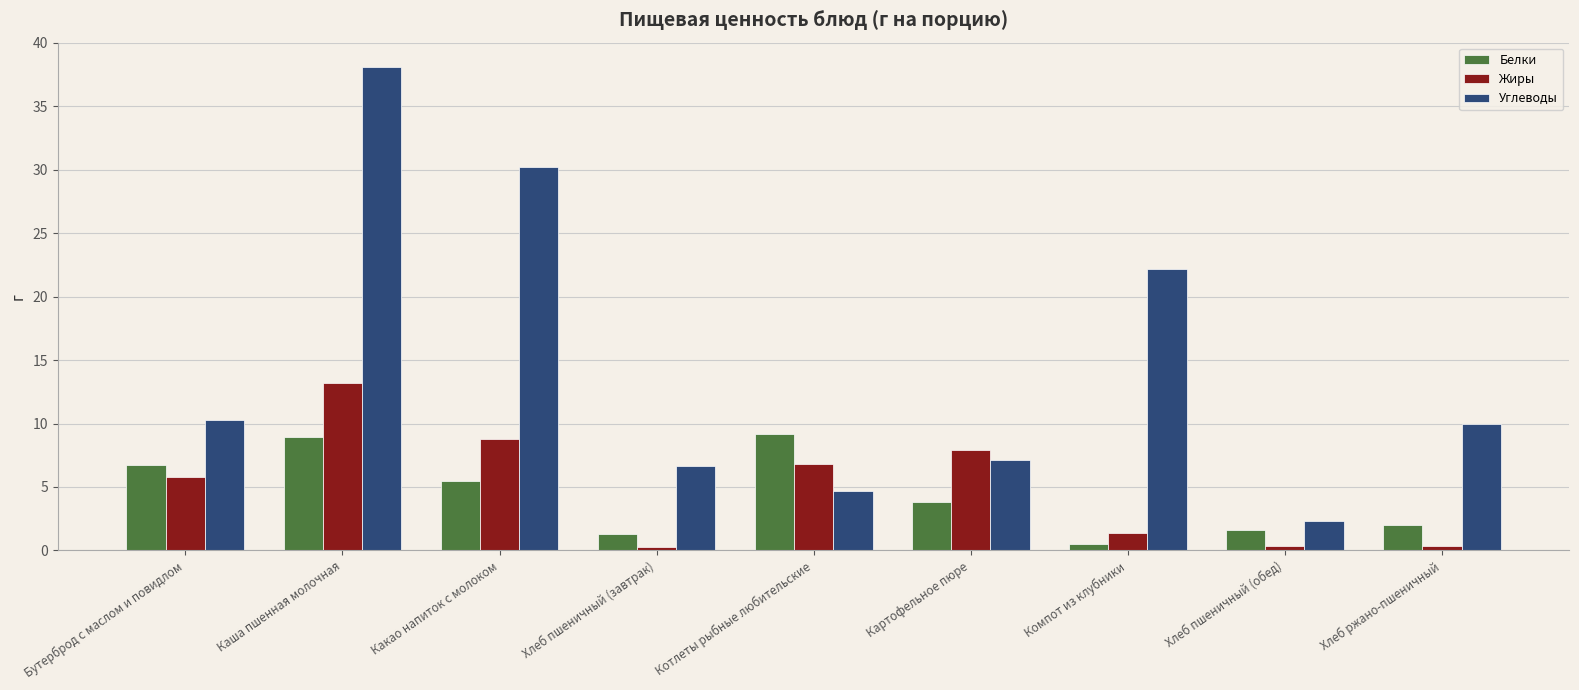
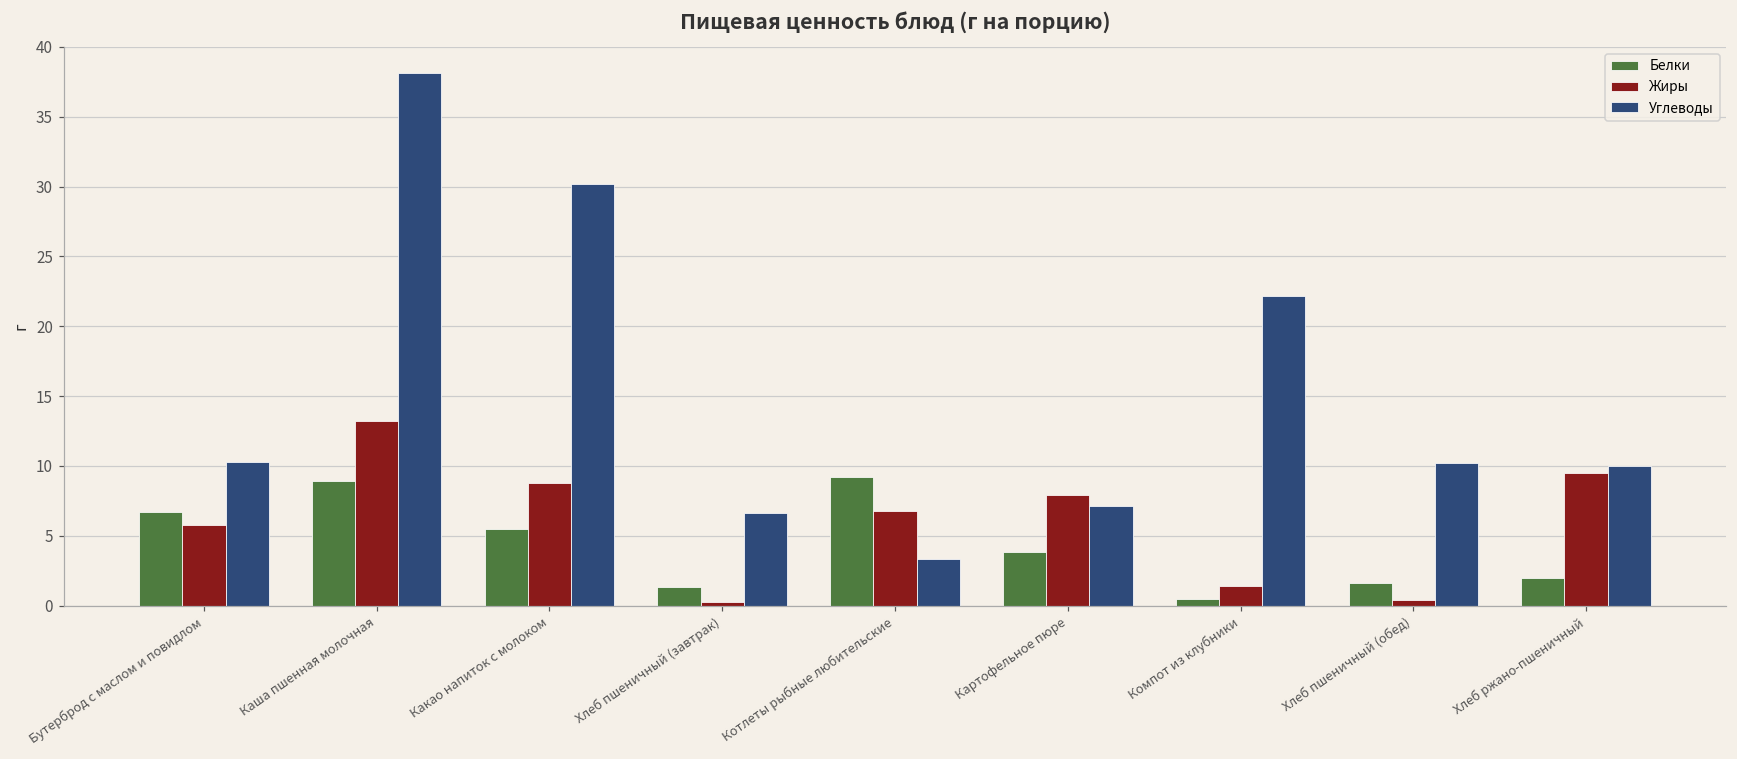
  {
    "Белки": {
      "Бутерброд с маслом и повидлом": 6.7,
      "Каша пшенная молочная": 8.9,
      "Какао напиток с молоком": 5.5,
      "Хлеб пшеничный (завтрак)": 1.3,
      "Котлеты рыбные любительские": 9.2,
      "Картофельное пюре": 3.8,
      "Компот из клубники": 0.5,
      "Хлеб пшеничный (обед)": 1.6,
      "Хлеб ржано-пшеничный": 2.0
    },
    "Жиры": {
      "Бутерброд с маслом и повидлом": 5.8,
      "Каша пшенная молочная": 13.2,
      "Какао напиток с молоком": 8.8,
      "Хлеб пшеничный (завтрак)": 0.2,
      "Котлеты рыбные любительские": 6.8,
      "Картофельное пюре": 7.9,
      "Компот из клубники": 1.4,
      "Хлеб пшеничный (обед)": 0.4,
-     "Хлеб ржано-пшеничный": 0.4
+     "Хлеб ржано-пшеничный": 9.5
    },
    "Углеводы": {
      "Бутерброд с маслом и повидлом": 10.3,
      "Каша пшенная молочная": 38.1,
      "Какао напиток с молоком": 30.2,
      "Хлеб пшеничный (завтрак)": 6.7,
-     "Котлеты рыбные любительские": 4.7,
+     "Котлеты рыбные любительские": 3.3,
      "Картофельное пюре": 7.1,
      "Компот из клубники": 22.2,
-     "Хлеб пшеничный (обед)": 2.3,
+     "Хлеб пшеничный (обед)": 10.2,
      "Хлеб ржано-пшеничный": 10.0
    }
  }
